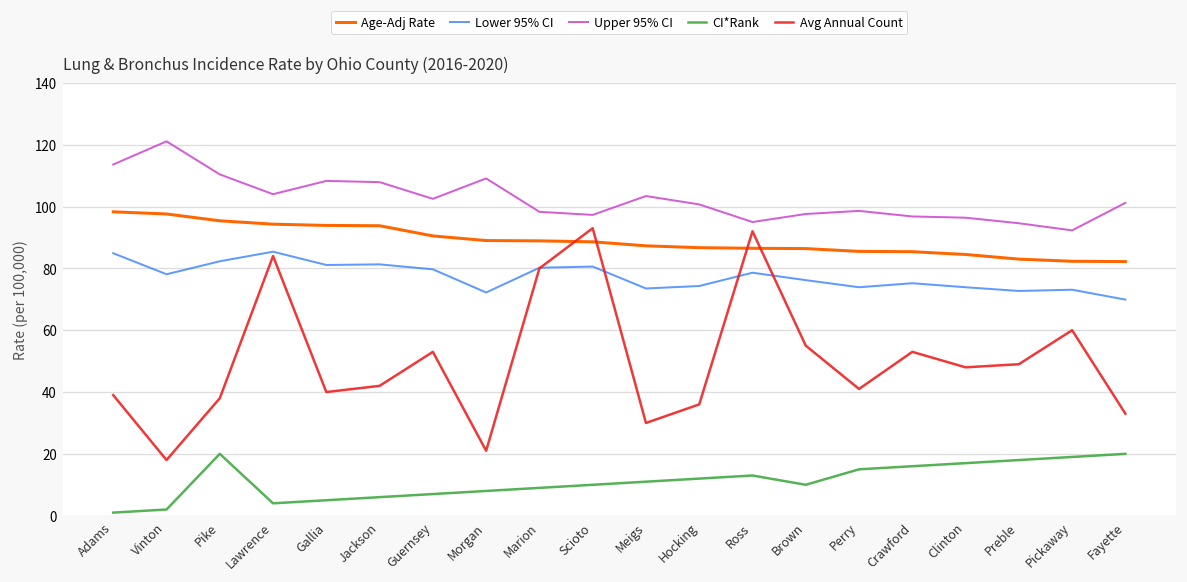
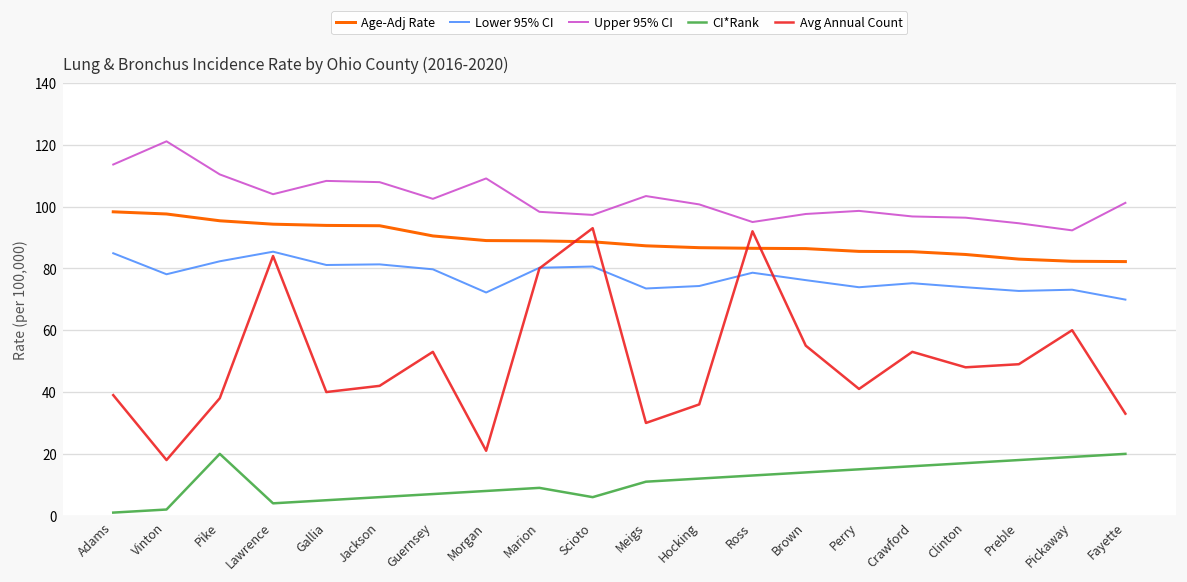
  {
    "Age-Adj Rate": {
      "Adams": 98,
      "Vinton": 98,
      "Pike": 95,
      "Lawrence": 94,
      "Gallia": 94,
      "Jackson": 94,
      "Guernsey": 91,
      "Morgan": 89,
      "Marion": 89,
      "Scioto": 89,
      "Meigs": 87,
      "Hocking": 87,
      "Ross": 87,
      "Brown": 86,
      "Perry": 86,
      "Crawford": 85,
      "Clinton": 85,
      "Preble": 83,
      "Pickaway": 82,
      "Fayette": 82
    },
    "Lower 95% CI": {
      "Adams": 85,
      "Vinton": 78,
      "Pike": 82,
      "Lawrence": 85,
      "Gallia": 81,
      "Jackson": 81,
      "Guernsey": 80,
      "Morgan": 72,
      "Scioto": 81,
      "Meigs": 74,
      "Hocking": 74,
      "Ross": 79,
      "Brown": 76,
      "Perry": 74,
      "Crawford": 75,
      "Clinton": 74,
      "Preble": 73,
      "Pickaway": 73,
      "Fayette": 70
    },
    "Upper 95% CI": {
      "Adams": 114,
      "Vinton": 121,
      "Pike": 110,
      "Lawrence": 104,
      "Gallia": 108,
      "Jackson": 108,
      "Guernsey": 103,
      "Morgan": 109,
      "Marion": 98,
      "Scioto": 97,
      "Meigs": 103,
      "Hocking": 101,
      "Ross": 95,
      "Brown": 98,
      "Perry": 99,
      "Crawford": 97,
      "Clinton": 96,
      "Preble": 95,
      "Pickaway": 92,
      "Fayette": 101
    },
    "CI*Rank": {
      "Adams": 1,
      "Vinton": 2,
      "Pike": 20,
      "Lawrence": 4,
      "Gallia": 5,
      "Jackson": 6,
      "Guernsey": 7,
      "Morgan": 8,
      "Marion": 9,
-     "Scioto": 10,
+     "Scioto": 6,
      "Meigs": 11,
      "Hocking": 12,
      "Ross": 13,
-     "Brown": 10,
+     "Brown": 14,
      "Perry": 15,
      "Crawford": 16,
      "Clinton": 17,
      "Preble": 18,
      "Pickaway": 19,
      "Fayette": 20
    },
    "Avg Annual Count": {
      "Adams": 39,
      "Vinton": 18,
      "Pike": 38,
      "Lawrence": 84,
      "Gallia": 40,
      "Jackson": 42,
      "Guernsey": 53,
      "Morgan": 21,
      "Scioto": 93,
      "Meigs": 30,
      "Hocking": 36,
      "Ross": 92,
      "Brown": 55,
      "Perry": 41,
      "Crawford": 53,
      "Clinton": 48,
      "Preble": 49,
      "Pickaway": 60,
      "Fayette": 33
    }
  }
